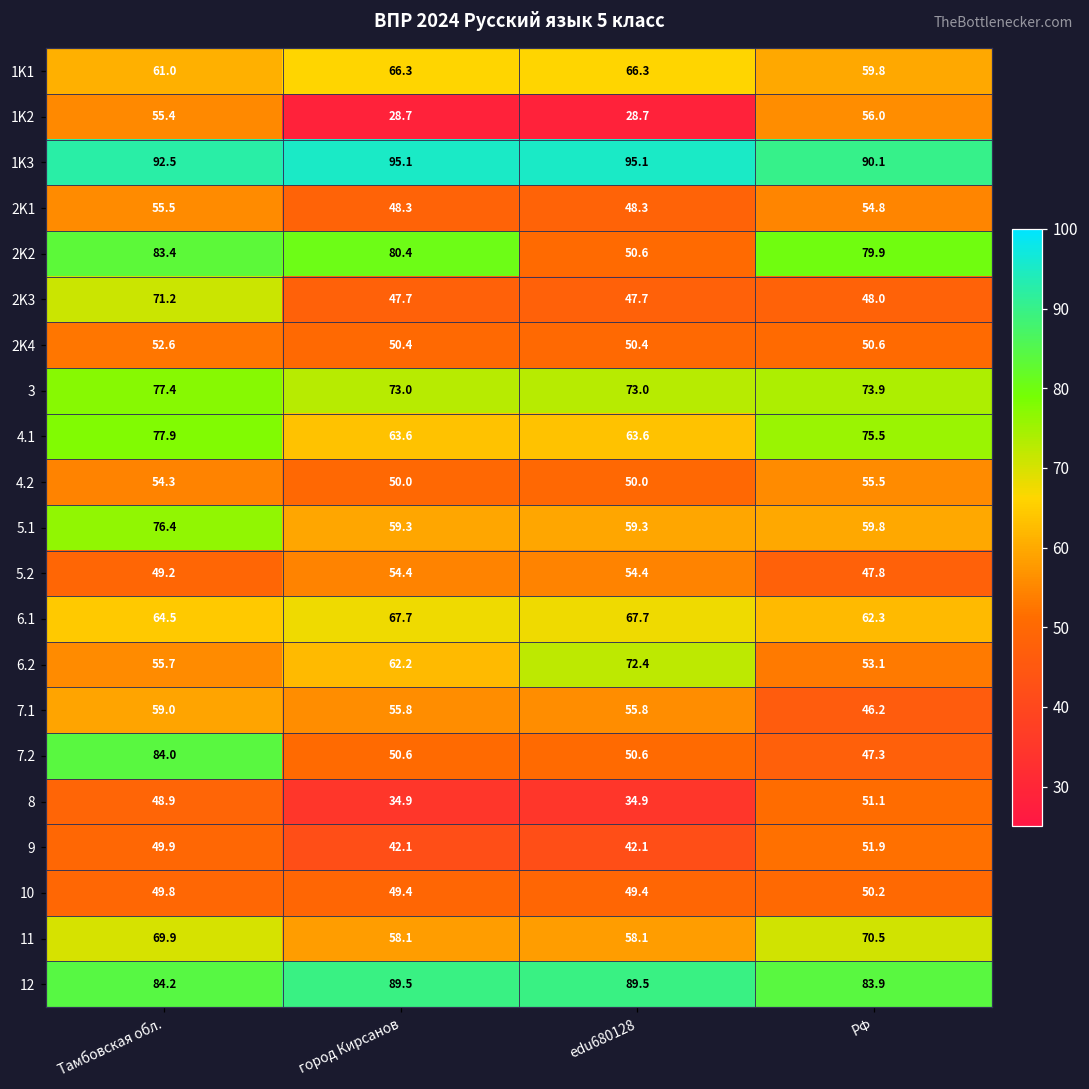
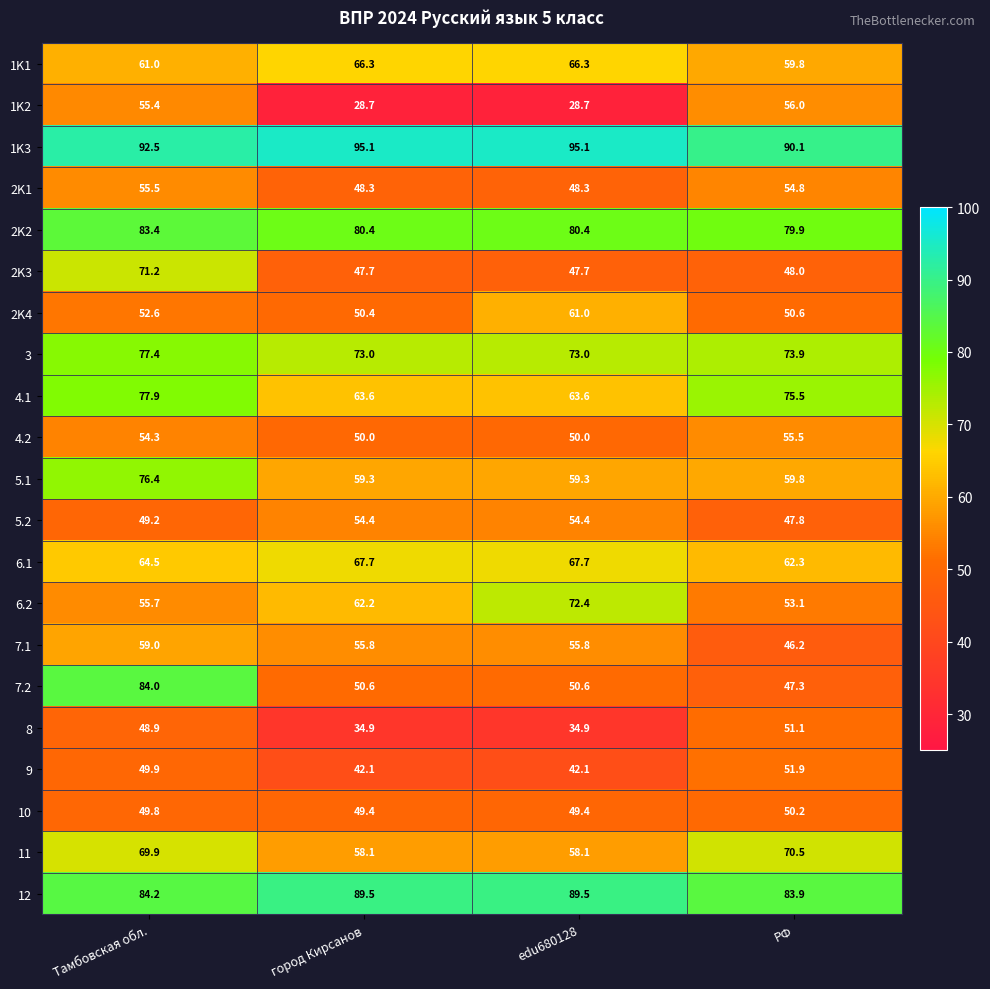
  {
    "1K1": {
      "Тамбовская обл.": 61.0,
      "город Кирсанов": 66.3,
      "edu680128": 66.3,
      "РФ": 59.8
    },
    "1K2": {
      "Тамбовская обл.": 55.4,
      "город Кирсанов": 28.7,
      "edu680128": 28.7,
      "РФ": 56.0
    },
    "1K3": {
      "Тамбовская обл.": 92.5,
      "город Кирсанов": 95.1,
      "edu680128": 95.1,
      "РФ": 90.1
    },
    "2K1": {
      "Тамбовская обл.": 55.5,
      "город Кирсанов": 48.3,
      "edu680128": 48.3,
      "РФ": 54.8
    },
    "2K2": {
      "Тамбовская обл.": 83.4,
      "город Кирсанов": 80.4,
-     "edu680128": 50.6,
+     "edu680128": 80.4,
      "РФ": 79.9
    },
    "2K3": {
      "Тамбовская обл.": 71.2,
      "город Кирсанов": 47.7,
      "edu680128": 47.7,
      "РФ": 48.0
    },
    "2K4": {
      "Тамбовская обл.": 52.6,
      "город Кирсанов": 50.4,
-     "edu680128": 50.4,
+     "edu680128": 61.0,
      "РФ": 50.6
    },
    "3": {
      "Тамбовская обл.": 77.4,
      "город Кирсанов": 73.0,
      "edu680128": 73.0,
      "РФ": 73.9
    },
    "4.1": {
      "Тамбовская обл.": 77.9,
      "город Кирсанов": 63.6,
      "edu680128": 63.6,
      "РФ": 75.5
    },
    "4.2": {
      "Тамбовская обл.": 54.3,
      "город Кирсанов": 50.0,
      "edu680128": 50.0,
      "РФ": 55.5
    },
    "5.1": {
      "Тамбовская обл.": 76.4,
      "город Кирсанов": 59.3,
      "edu680128": 59.3,
      "РФ": 59.8
    },
    "5.2": {
      "Тамбовская обл.": 49.2,
      "город Кирсанов": 54.4,
      "edu680128": 54.4,
      "РФ": 47.8
    },
    "6.1": {
      "Тамбовская обл.": 64.5,
      "город Кирсанов": 67.7,
      "edu680128": 67.7,
      "РФ": 62.3
    },
    "6.2": {
      "Тамбовская обл.": 55.7,
      "город Кирсанов": 62.2,
      "edu680128": 72.4,
      "РФ": 53.1
    },
    "7.1": {
      "Тамбовская обл.": 59.0,
      "город Кирсанов": 55.8,
      "edu680128": 55.8,
      "РФ": 46.2
    },
    "7.2": {
      "Тамбовская обл.": 84.0,
      "город Кирсанов": 50.6,
      "edu680128": 50.6,
      "РФ": 47.3
    },
    "8": {
      "Тамбовская обл.": 48.9,
      "город Кирсанов": 34.9,
      "edu680128": 34.9,
      "РФ": 51.1
    },
    "9": {
      "Тамбовская обл.": 49.9,
      "город Кирсанов": 42.1,
      "edu680128": 42.1,
      "РФ": 51.9
    },
    "10": {
      "Тамбовская обл.": 49.8,
      "город Кирсанов": 49.4,
      "edu680128": 49.4,
      "РФ": 50.2
    },
    "11": {
      "Тамбовская обл.": 69.9,
      "город Кирсанов": 58.1,
      "edu680128": 58.1,
      "РФ": 70.5
    },
    "12": {
      "Тамбовская обл.": 84.2,
      "город Кирсанов": 89.5,
      "edu680128": 89.5,
      "РФ": 83.9
    }
  }
